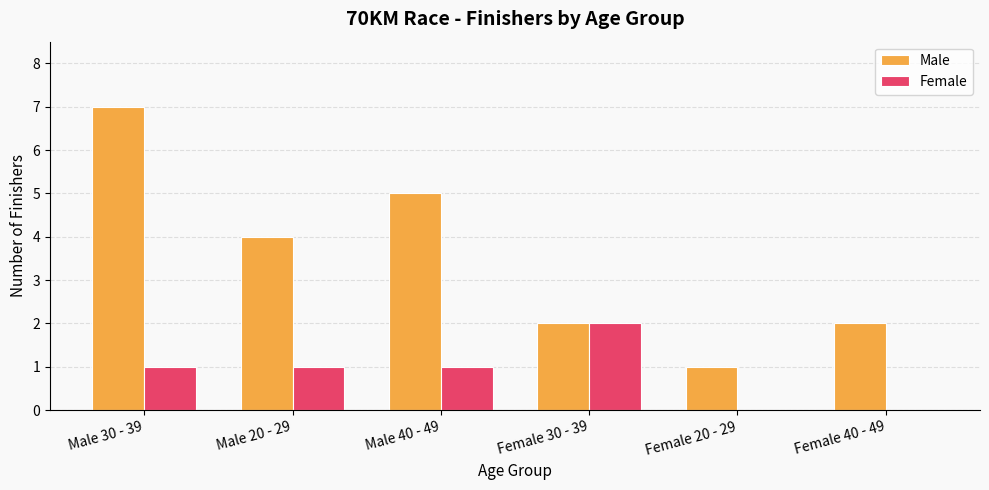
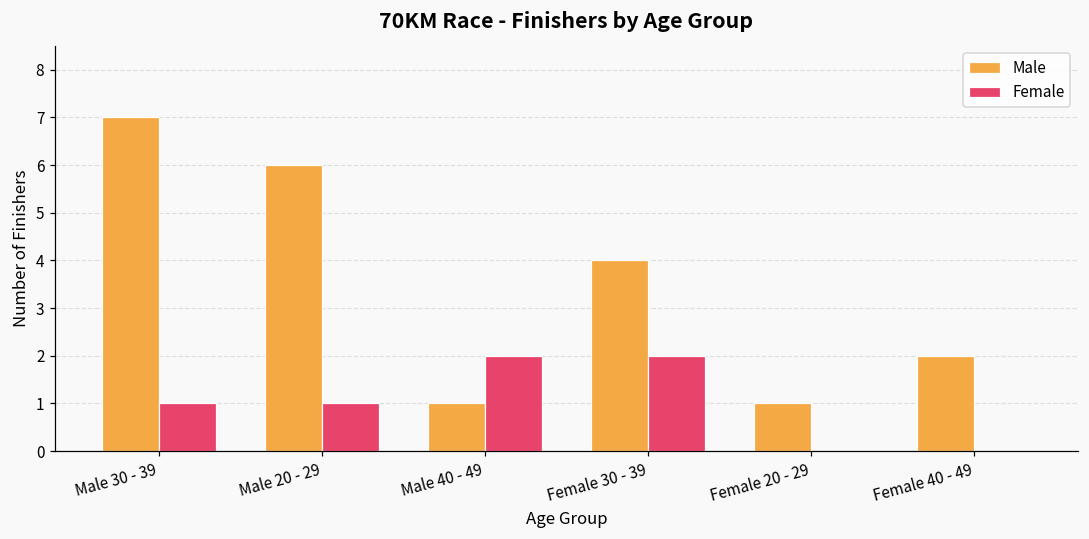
  {
    "Male": {
      "Male 30 - 39": 7,
-     "Male 20 - 29": 4,
-     "Male 40 - 49": 5,
-     "Female 30 - 39": 2,
+     "Male 20 - 29": 6,
+     "Male 40 - 49": 1,
+     "Female 30 - 39": 4,
      "Female 20 - 29": 1,
      "Female 40 - 49": 2
    },
    "Female": {
      "Male 30 - 39": 1,
      "Male 20 - 29": 1,
-     "Male 40 - 49": 1,
+     "Male 40 - 49": 2,
      "Female 30 - 39": 2,
      "Female 20 - 29": 0,
      "Female 40 - 49": 0
    }
  }
